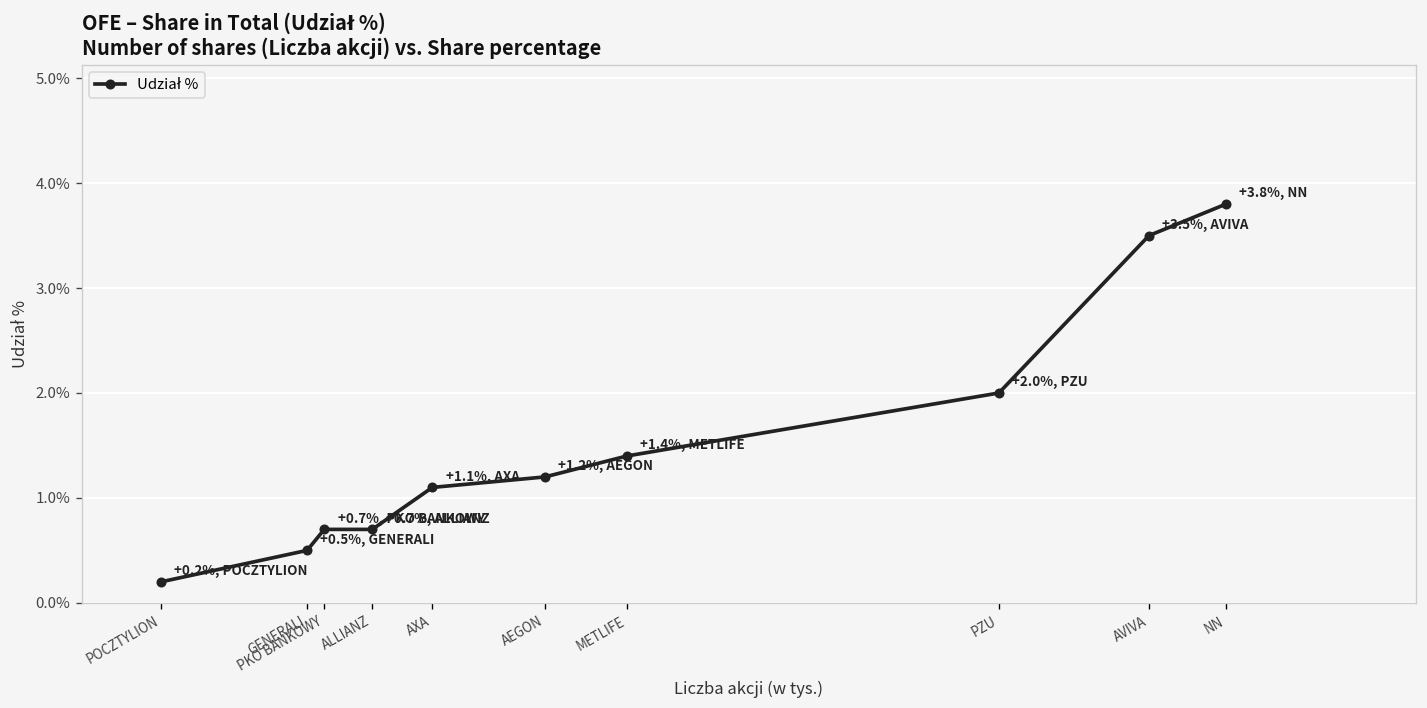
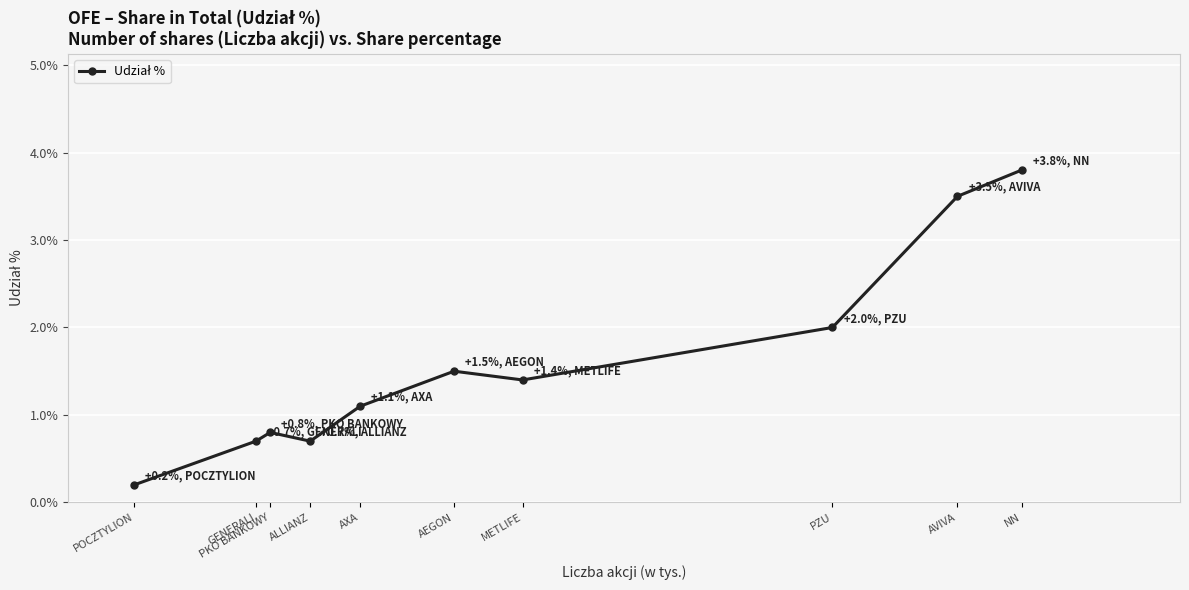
  {
    "POCZTYLION": "+0.2%,",
-   "GENERALI": "+0.5%,",
-   "PKO BANKOWY": "+0.7%,",
+   "GENERALI": "+0.7%,",
+   "PKO BANKOWY": "+0.8%,",
    "AXA": "+1.1%,",
-   "AEGON": "+1.2%,",
+   "AEGON": "+1.5%,",
    "METLIFE": "+1.4%,",
    "PZU": "+2.0%,",
    "AVIVA": "+3.5%,",
    "NN": "+3.8%,"
  }
